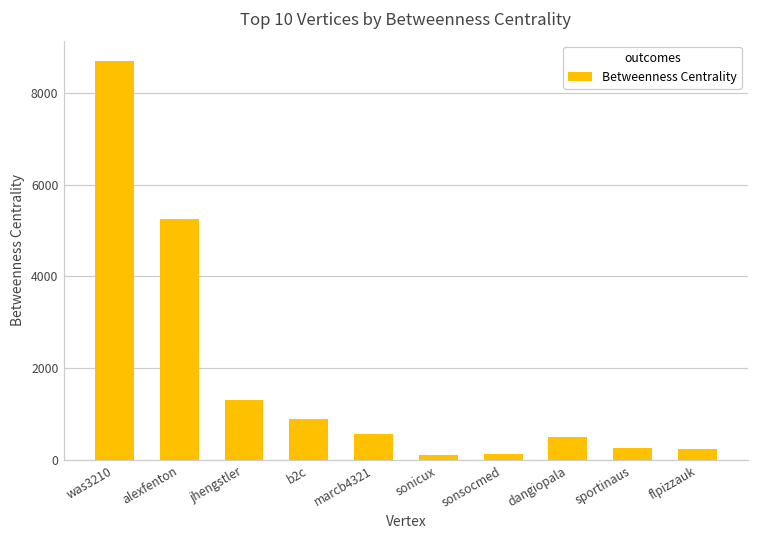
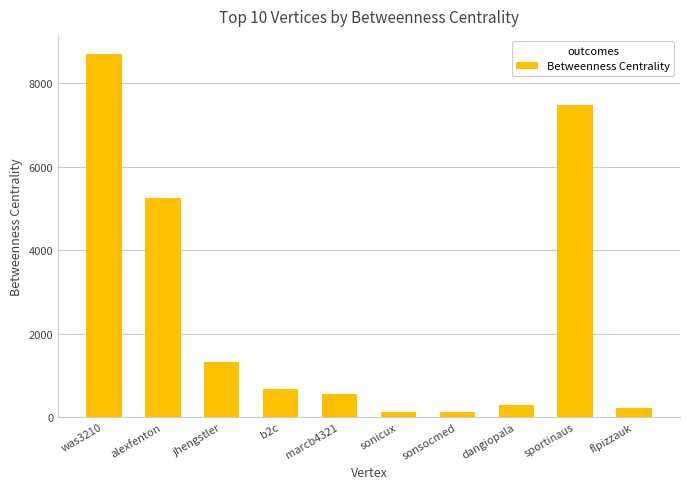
  {
    "was3210": 8700,
    "alexfenton": 5300,
    "jhengstler": 1300,
-   "b2c": 900,
+   "b2c": 700,
    "marcb4321": 600,
    "sonicux": 100,
    "sonsocmed": 100,
-   "dangiopala": 500,
-   "sportinaus": 200,
+   "dangiopala": 300,
+   "sportinaus": 7500,
    "flpizzauk": 200
  }
